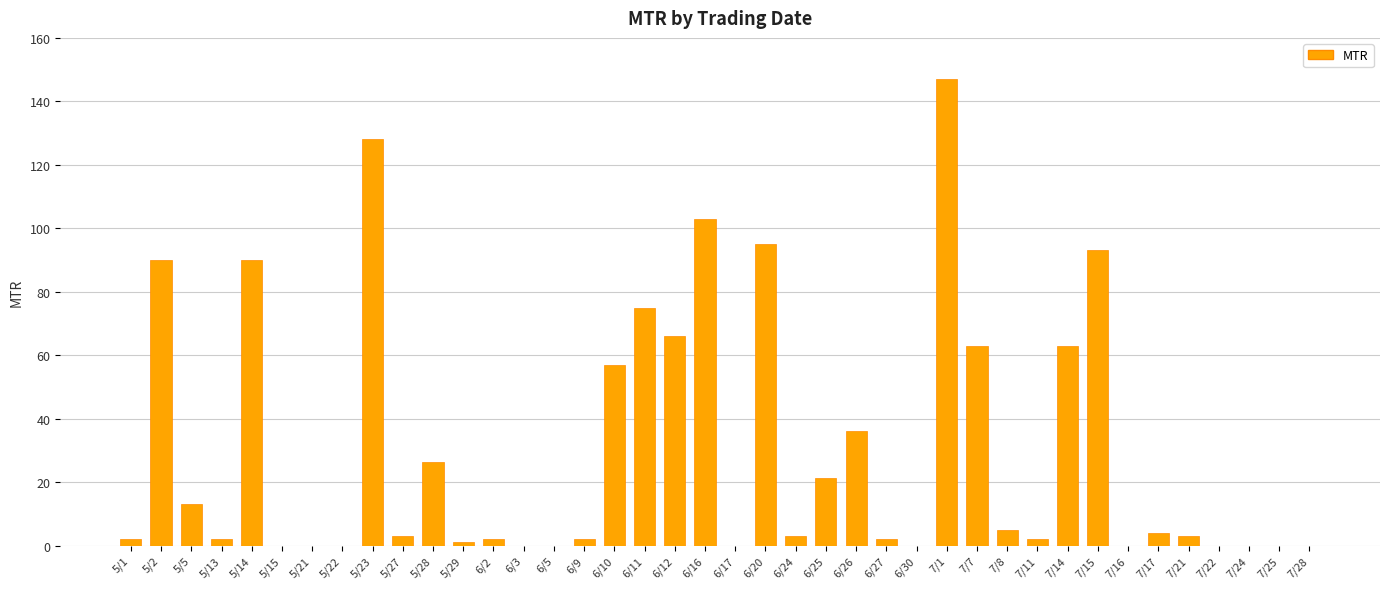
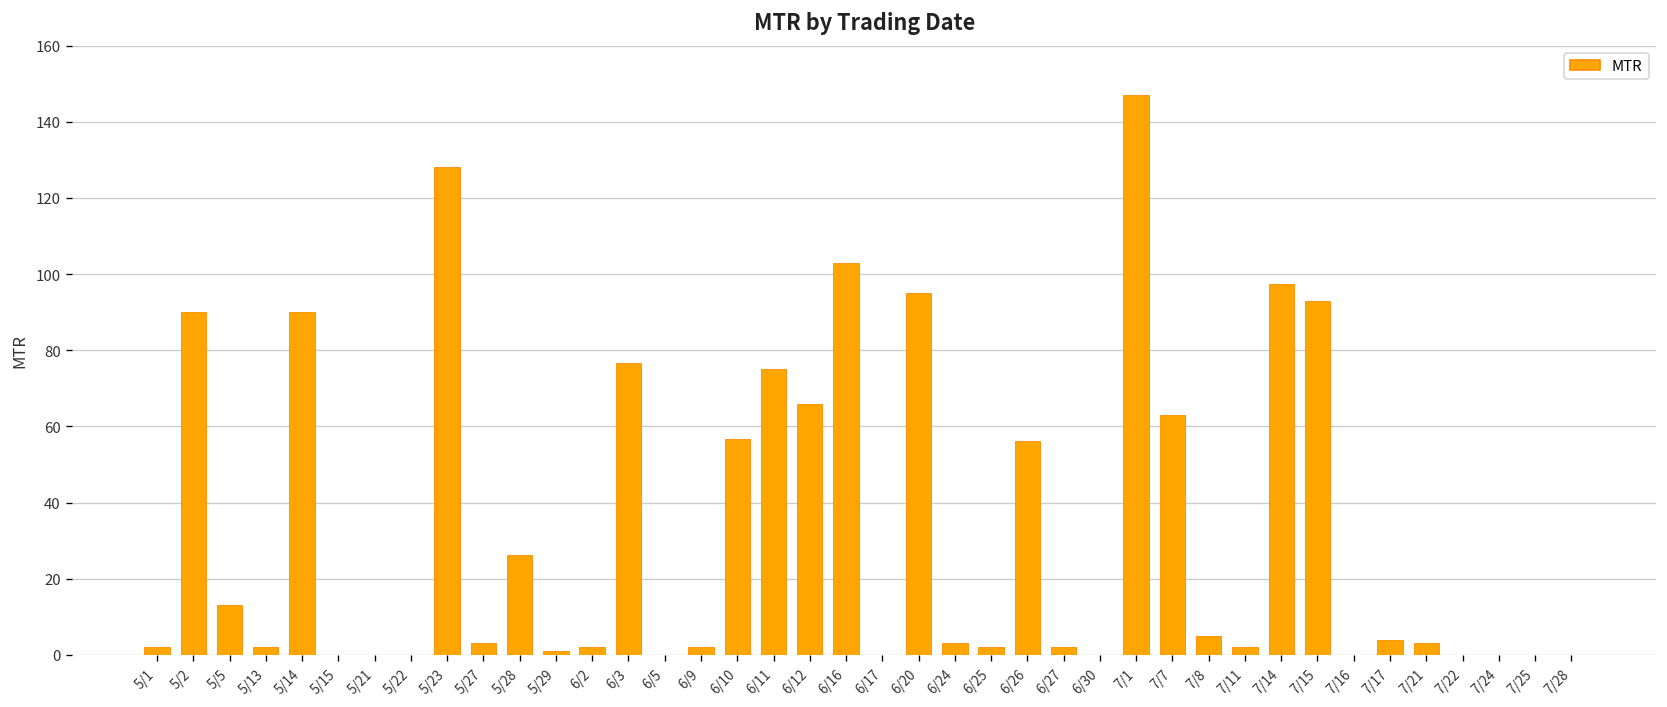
  {
    "5/1": 2,
    "5/2": 90,
    "5/5": 13,
    "5/13": 2,
    "5/14": 90,
    "5/15": 0,
    "5/21": 0,
    "5/22": 0,
    "5/23": 128,
    "5/27": 3,
    "5/28": 26,
    "5/29": 1,
    "6/2": 2,
-   "6/3": 0,
+   "6/3": 77,
    "6/5": 0,
    "6/9": 2,
    "6/10": 57,
    "6/11": 75,
    "6/12": 66,
    "6/16": 103,
    "6/17": 0,
    "6/20": 95,
    "6/24": 3,
-   "6/25": 21,
-   "6/26": 36,
+   "6/25": 2,
+   "6/26": 56,
    "6/27": 2,
    "6/30": 0,
    "7/1": 147,
    "7/7": 63,
    "7/8": 5,
    "7/11": 2,
-   "7/14": 63,
+   "7/14": 97,
    "7/15": 93,
    "7/16": 0,
    "7/17": 4,
    "7/21": 3,
    "7/22": 0,
    "7/24": 0,
    "7/25": 0,
    "7/28": 0
  }
